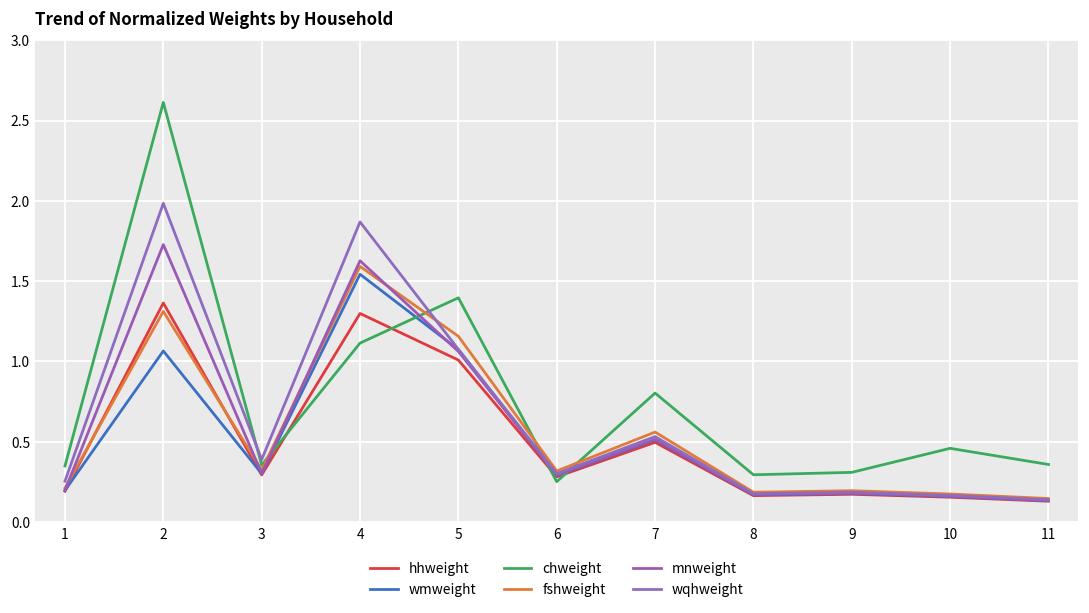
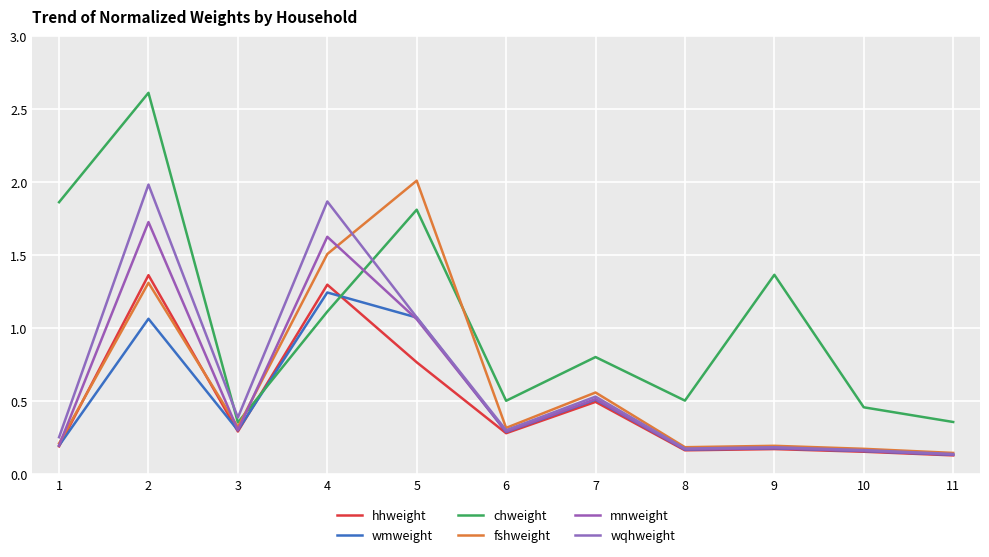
  {
    "hhweight": {
      "2": 1.36,
      "4": 1.30,
-     "5": 1.01
+     "5": 0.77
    },
    "wmweight": {
      "2": 1.07,
-     "4": 1.54
+     "4": 1.25
    },
    "chweight": {
-     "1": 0.35,
+     "1": 1.86,
      "2": 2.61,
      "3": 0.36,
      "4": 1.11,
-     "5": 1.40,
-     "6": 0.25,
+     "5": 1.81,
+     "6": 0.50,
      "7": 0.80,
-     "8": 0.29,
-     "9": 0.31,
+     "8": 0.51,
+     "9": 1.37,
      "10": 0.46,
      "11": 0.36
    },
    "fshweight": {
      "2": 1.31,
      "3": 0.32,
-     "4": 1.59,
-     "5": 1.16,
+     "4": 1.51,
+     "5": 2.01,
      "7": 0.56
    }
  }
